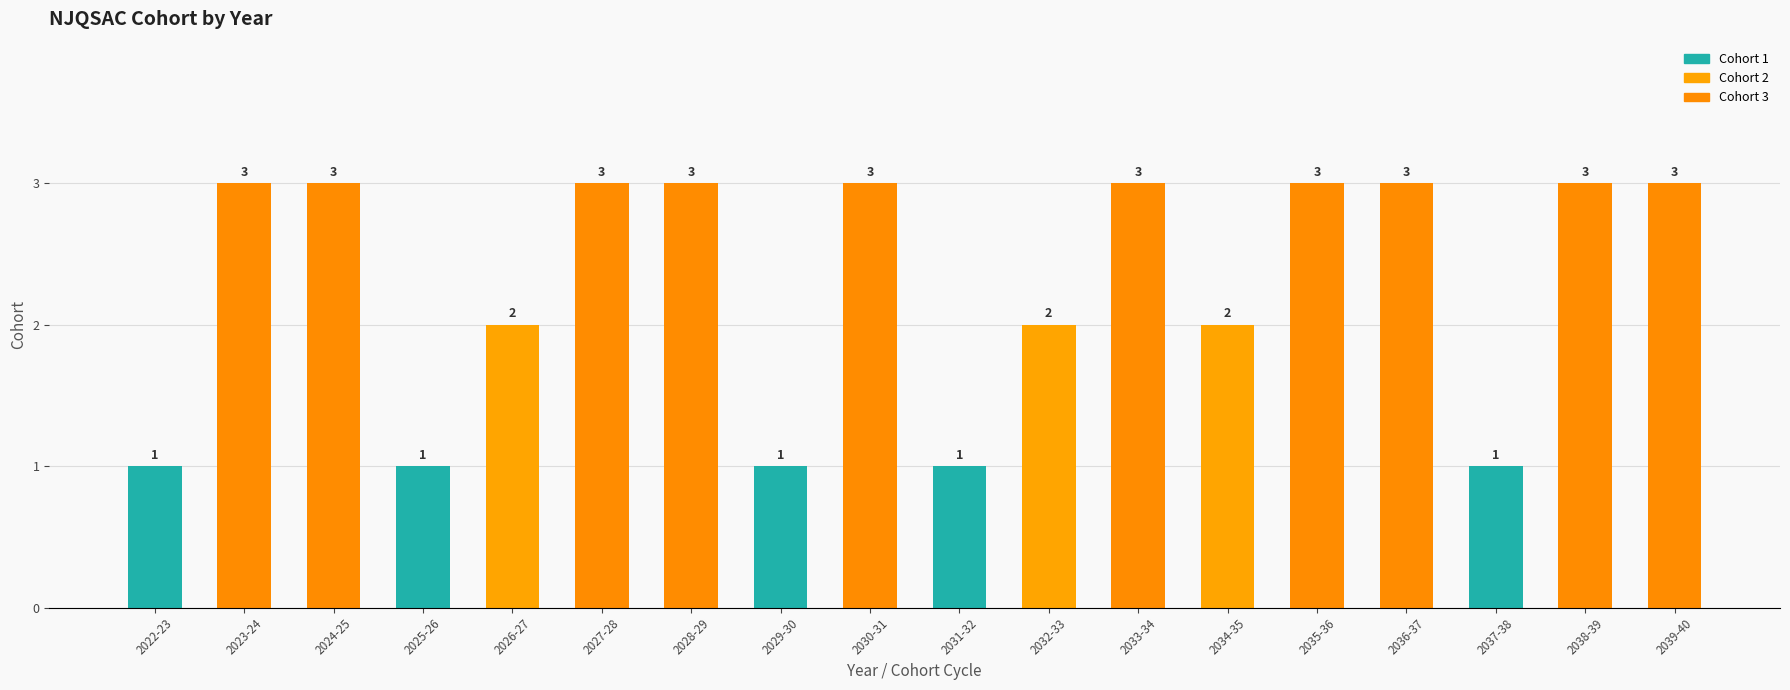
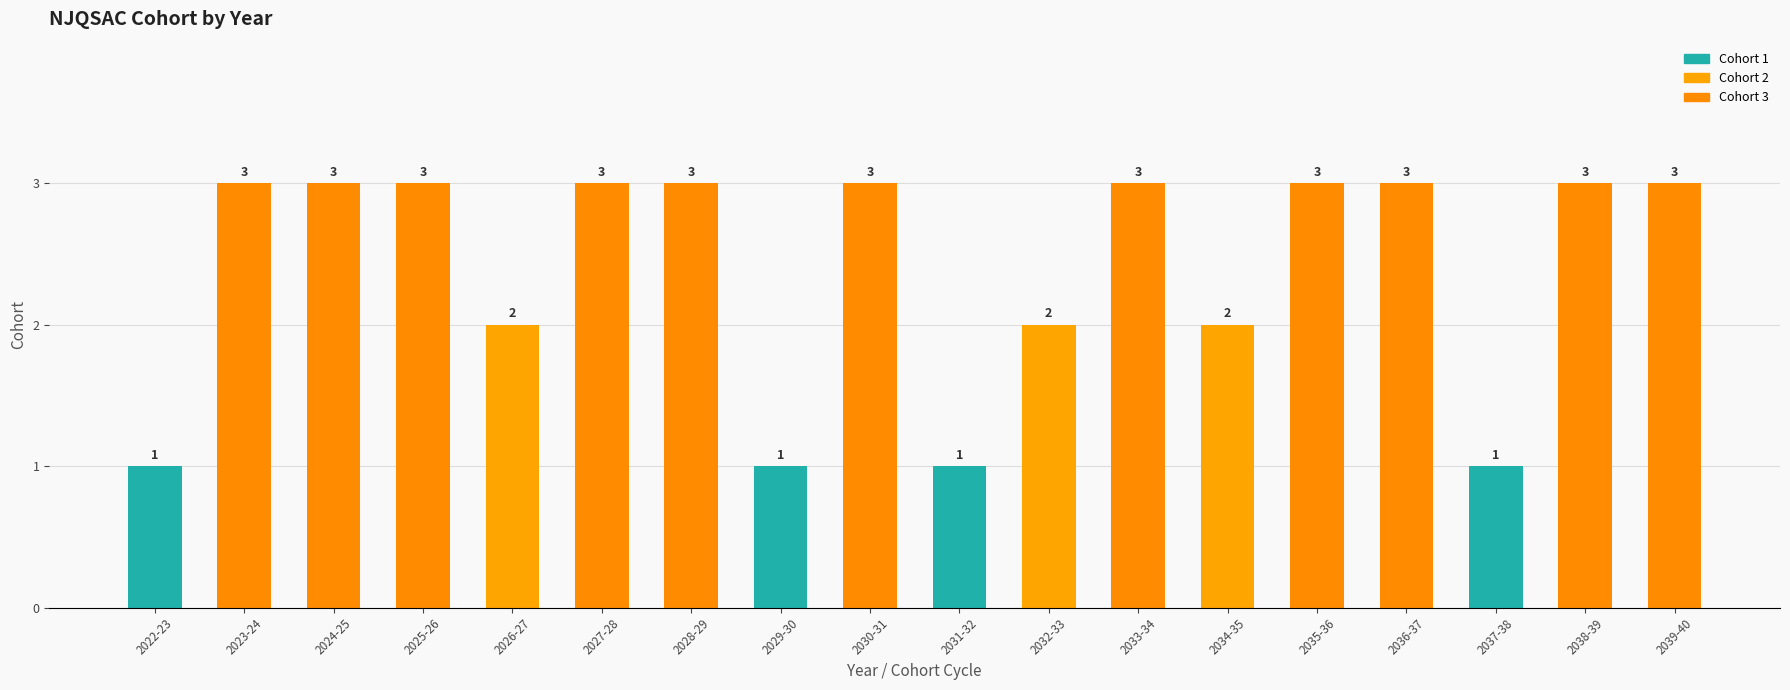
  {
    "2022-23": 1,
    "2023-24": 3,
    "2024-25": 3,
-   "2025-26": 1,
+   "2025-26": 3,
    "2026-27": 2,
    "2027-28": 3,
    "2028-29": 3,
    "2029-30": 1,
    "2030-31": 3,
    "2031-32": 1,
    "2032-33": 2,
    "2033-34": 3,
    "2034-35": 2,
    "2035-36": 3,
    "2036-37": 3,
    "2037-38": 1,
    "2038-39": 3,
    "2039-40": 3
  }
